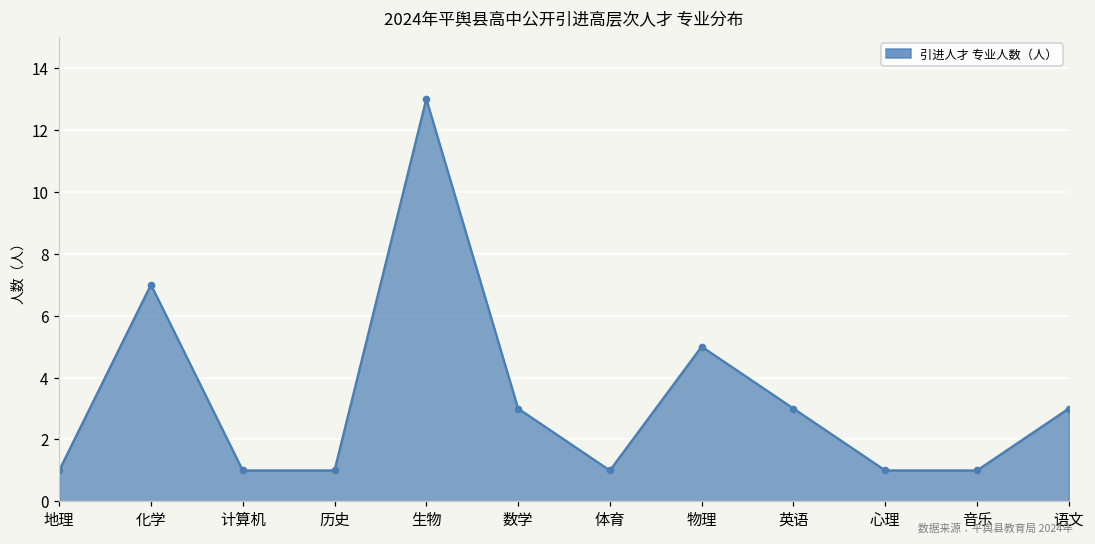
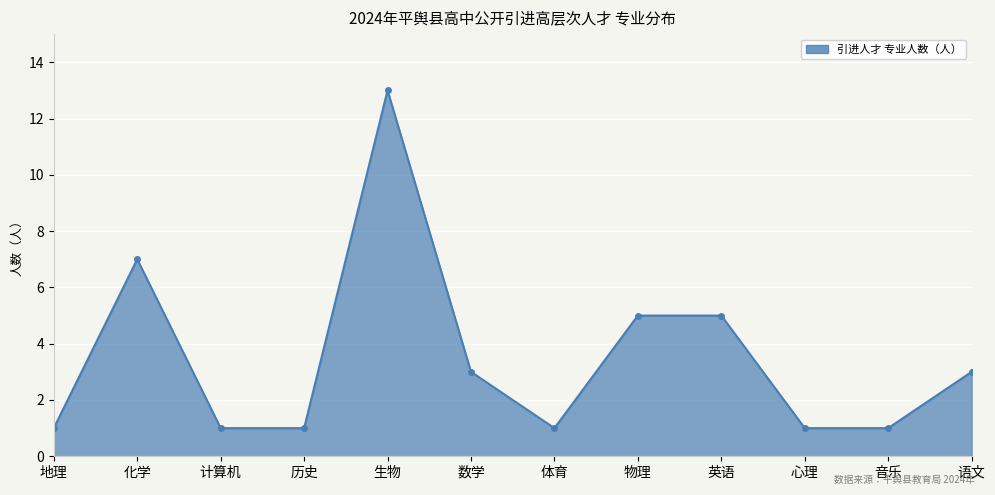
  {
    "地理": 1,
    "化学": 7,
    "计算机": 1,
    "历史": 1,
    "生物": 13,
    "数学": 3,
    "体育": 1,
    "物理": 5,
-   "英语": 3,
+   "英语": 5,
    "心理": 1,
    "音乐": 1,
    "语文": 3
  }
